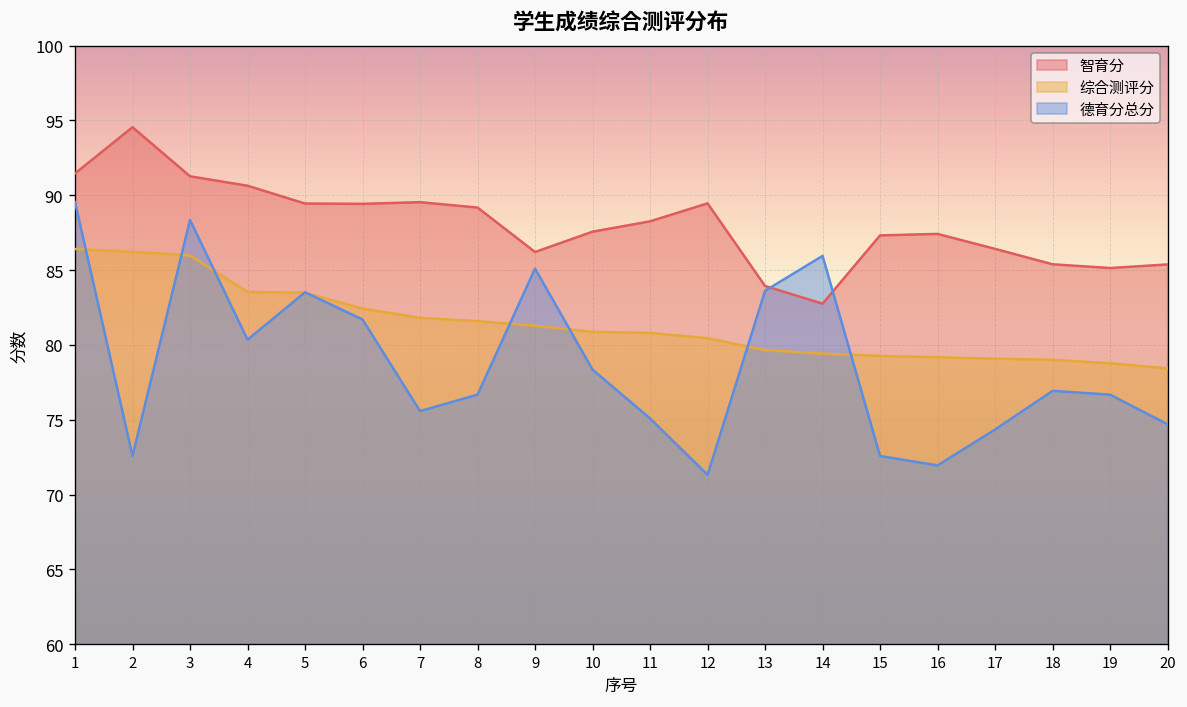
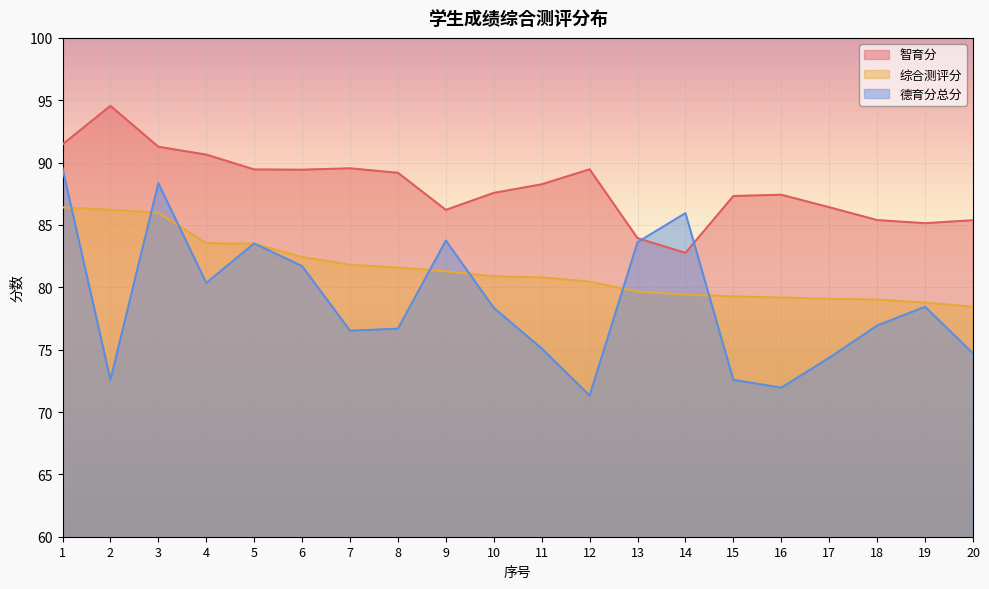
  {
    "德育分总分": {
      "1": 89.6,
      "2": 72.6,
      "3": 88.4,
      "4": 80.4,
      "6": 81.7,
-     "7": 75.6,
+     "7": 76.5,
      "8": 76.7,
-     "9": 85.1,
+     "9": 83.8,
      "10": 78.4,
      "11": 75.1,
      "12": 71.3,
      "13": 83.6,
      "14": 86.0,
      "15": 72.6,
      "16": 72.0,
      "17": 74.4,
      "18": 76.9,
-     "19": 76.7,
+     "19": 78.4,
      "20": 74.7
    }
  }
